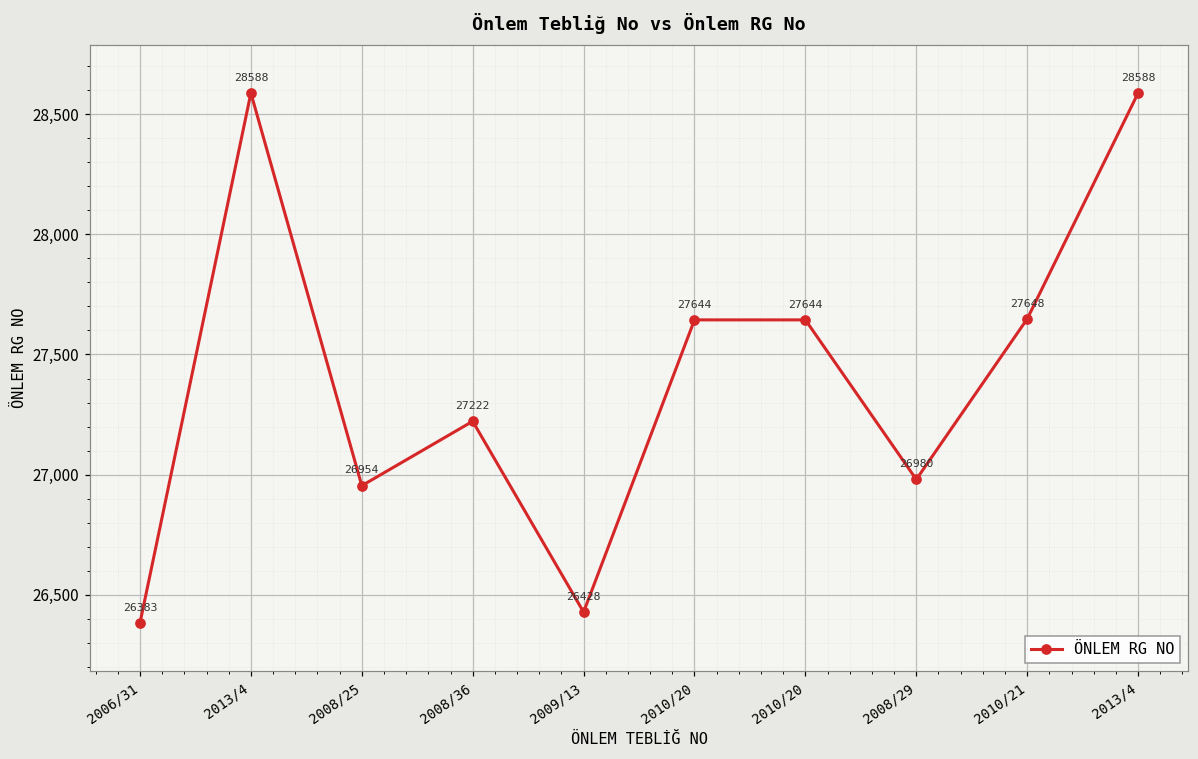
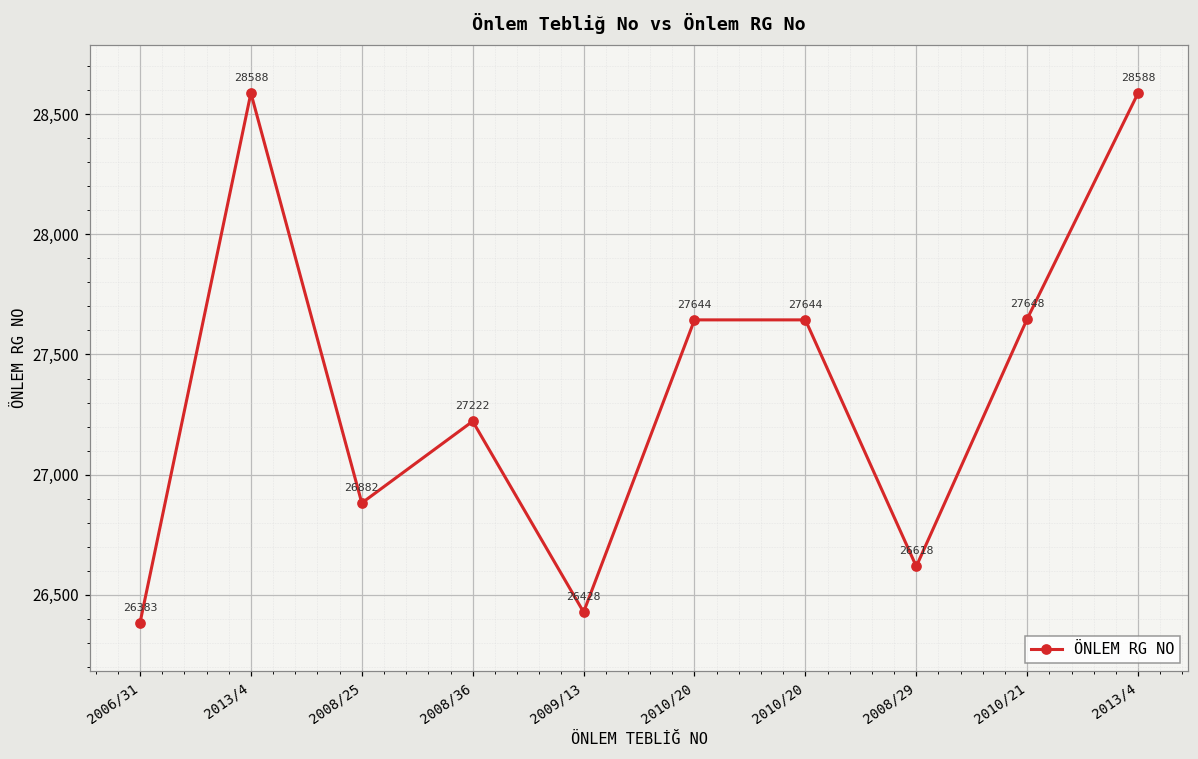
  {
    "2006/31": 26383,
-   "2008/25": 26954,
+   "2008/25": 26882,
    "2008/36": 27222,
    "2009/13": 26428,
-   "2008/29": 26980,
+   "2008/29": 26618,
    "2010/21": 27648
  }
